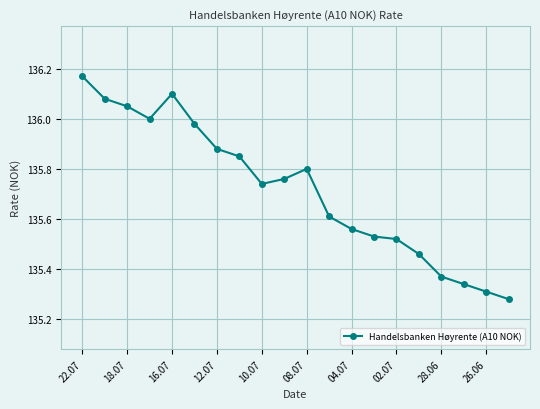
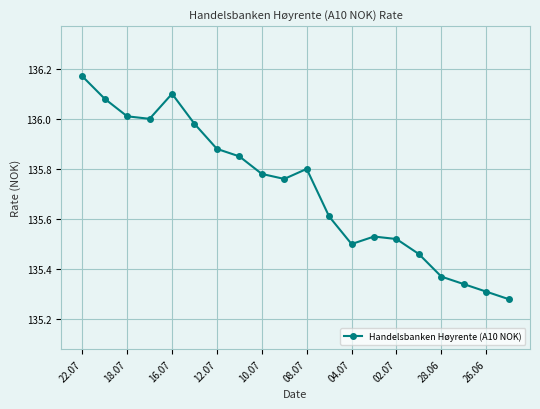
  {
    "22.07": 136.17,
-   "18.07": 136.05,
+   "18.07": 136.01,
    "16.07": 136.10,
    "12.07": 135.88,
-   "10.07": 135.74,
+   "10.07": 135.78,
    "08.07": 135.80,
-   "04.07": 135.56,
+   "04.07": 135.50,
    "02.07": 135.52,
    "28.06": 135.37,
    "26.06": 135.31
  }
